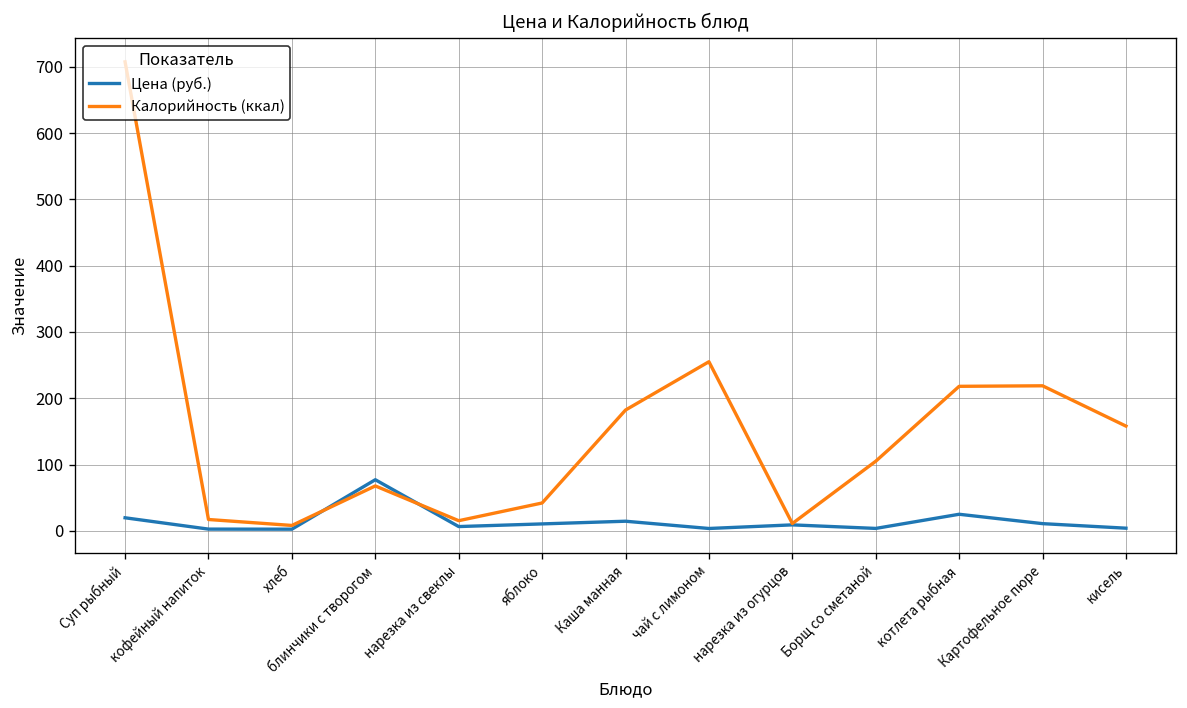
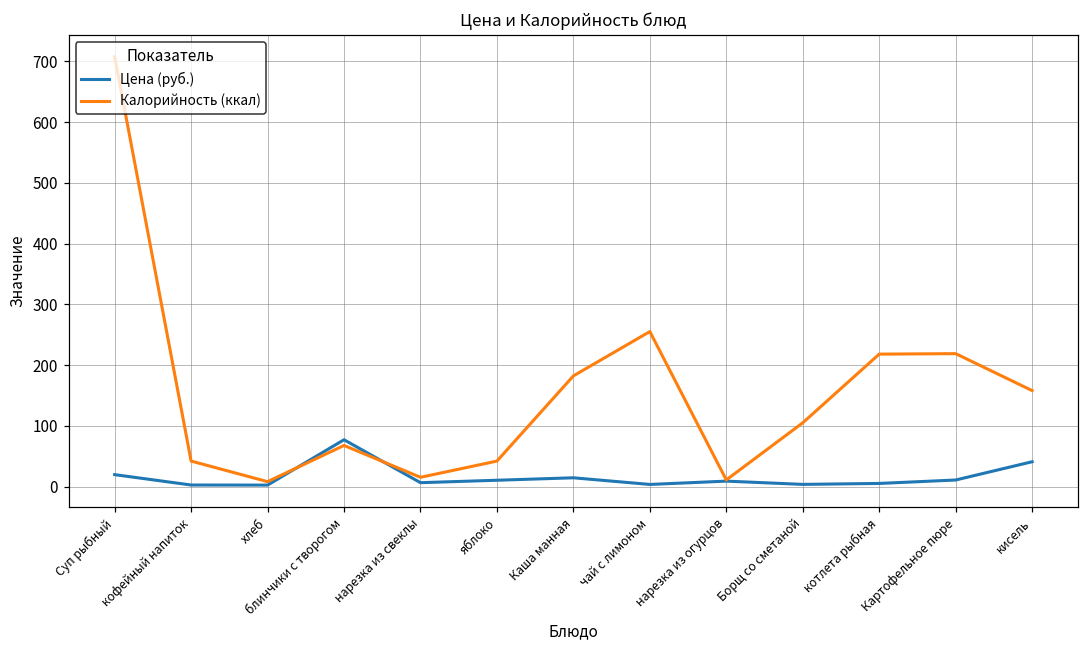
  {
    "Цена (руб.)": {
      "Суп рыбный": 20,
      "кофейный напиток": 0,
      "хлеб": 0,
      "блинчики с творогом": 80,
      "нарезка из свеклы": 10,
      "яблоко": 10,
      "Каша манная": 10,
      "чай с лимоном": 0,
      "Борщ со сметаной": 0,
-     "котлета рыбная": 30,
+     "котлета рыбная": 10,
      "Картофельное пюре": 10,
-     "кисель": 0
+     "кисель": 40
    },
    "Калорийность (ккал)": {
-     "кофейный напиток": 20,
+     "кофейный напиток": 40,
      "хлеб": 10,
      "блинчики с творогом": 70,
      "нарезка из свеклы": 20,
      "яблоко": 40,
      "Каша манная": 180,
      "чай с лимоном": 260,
      "Борщ со сметаной": 110,
      "котлета рыбная": 220,
      "Картофельное пюре": 220,
      "кисель": 160
    }
  }
